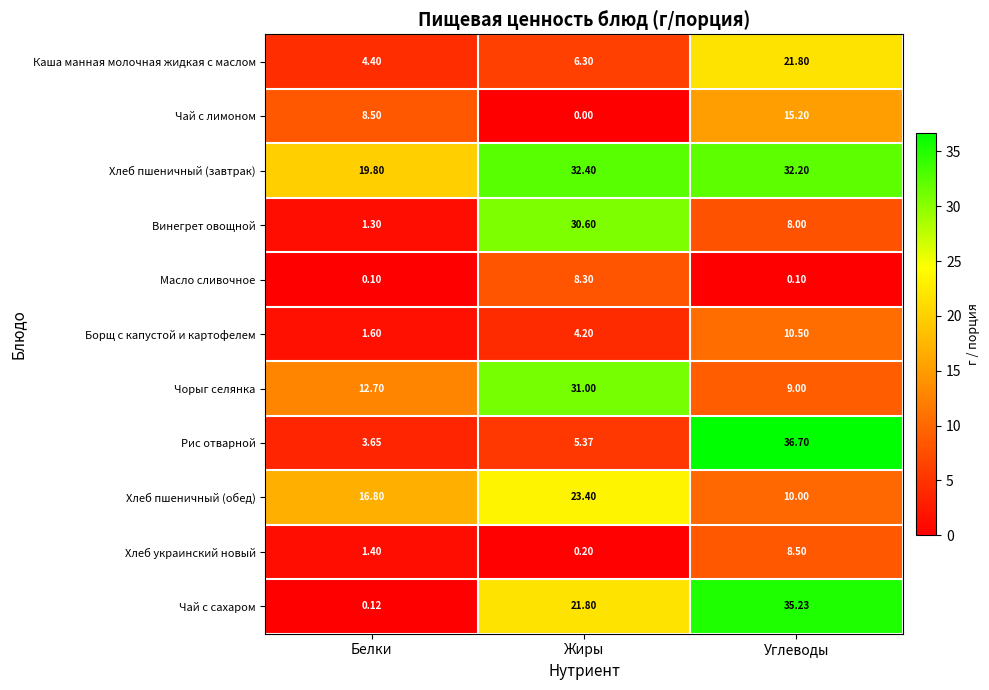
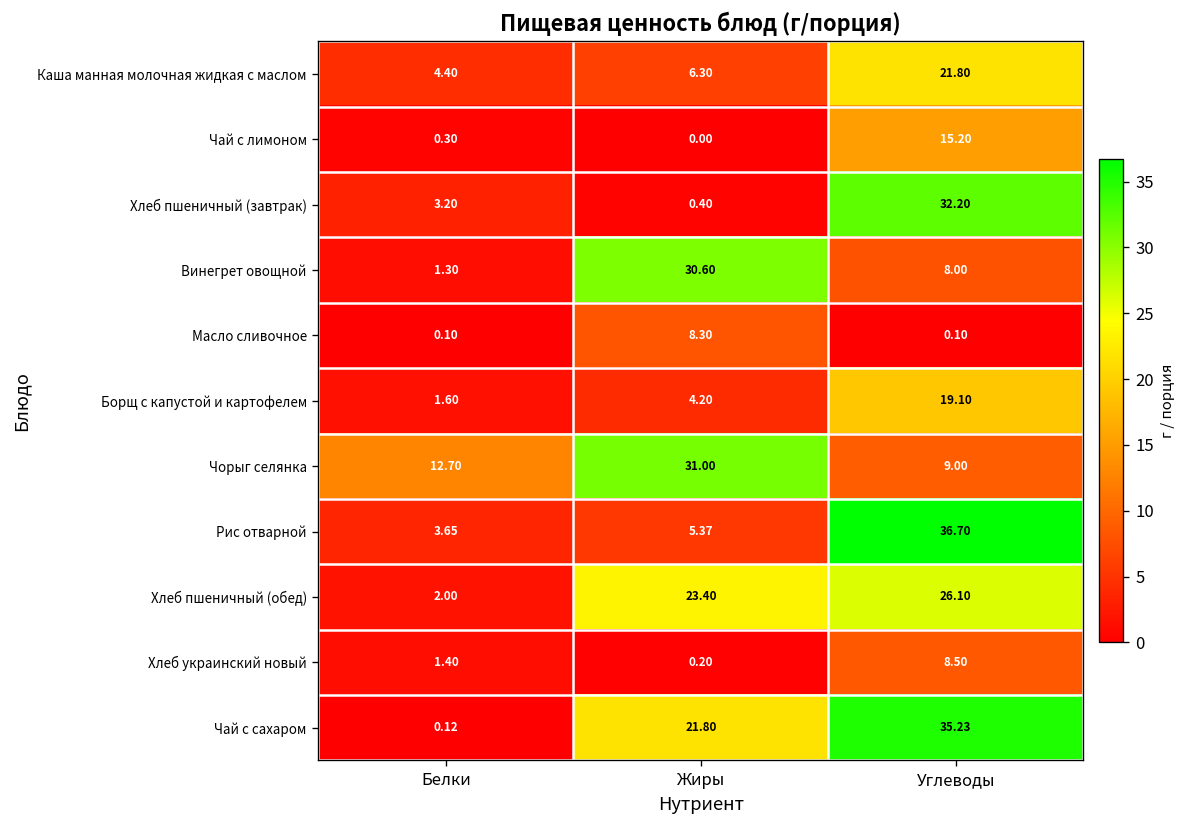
  {
    "Каша манная молочная жидкая с маслом": {
      "Белки": 4.40,
      "Жиры": 6.30,
      "Углеводы": 21.80
    },
    "Чай с лимоном": {
-     "Белки": 8.50,
+     "Белки": 0.30,
      "Жиры": 0.00,
      "Углеводы": 15.20
    },
    "Хлеб пшеничный (завтрак)": {
-     "Белки": 19.80,
-     "Жиры": 32.40,
+     "Белки": 3.20,
+     "Жиры": 0.40,
      "Углеводы": 32.20
    },
    "Винегрет овощной": {
      "Белки": 1.30,
      "Жиры": 30.60,
      "Углеводы": 8.00
    },
    "Масло сливочное": {
      "Белки": 0.10,
      "Жиры": 8.30,
      "Углеводы": 0.10
    },
    "Борщ с капустой и картофелем": {
      "Белки": 1.60,
      "Жиры": 4.20,
-     "Углеводы": 10.50
+     "Углеводы": 19.10
    },
    "Чорыг селянка": {
      "Белки": 12.70,
      "Жиры": 31.00,
      "Углеводы": 9.00
    },
    "Рис отварной": {
      "Белки": 3.65,
      "Жиры": 5.37,
      "Углеводы": 36.70
    },
    "Хлеб пшеничный (обед)": {
-     "Белки": 16.80,
+     "Белки": 2.00,
      "Жиры": 23.40,
-     "Углеводы": 10.00
+     "Углеводы": 26.10
    },
    "Хлеб украинский новый": {
      "Белки": 1.40,
      "Жиры": 0.20,
      "Углеводы": 8.50
    },
    "Чай с сахаром": {
      "Белки": 0.12,
      "Жиры": 21.80,
      "Углеводы": 35.23
    }
  }
